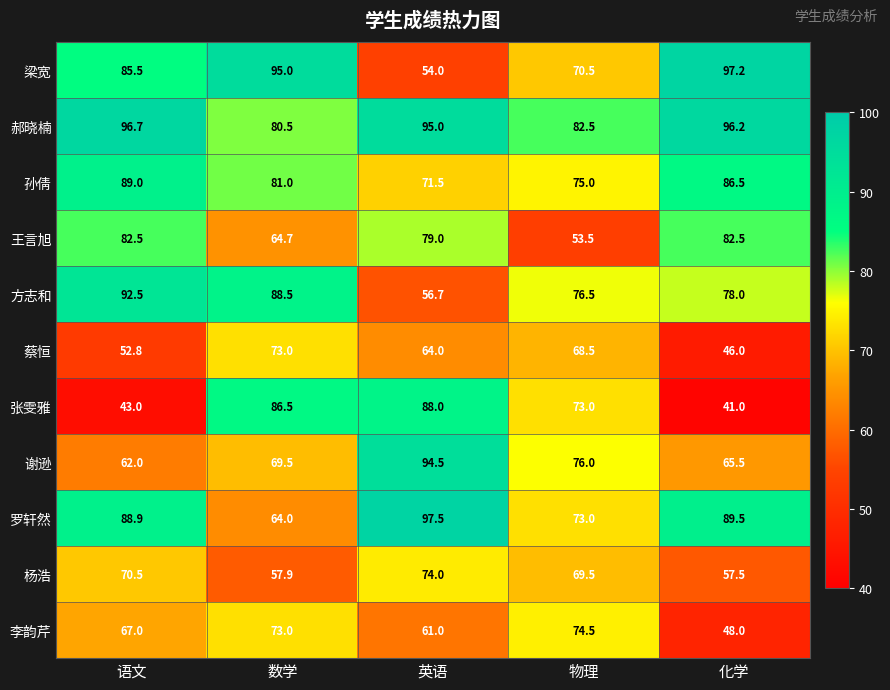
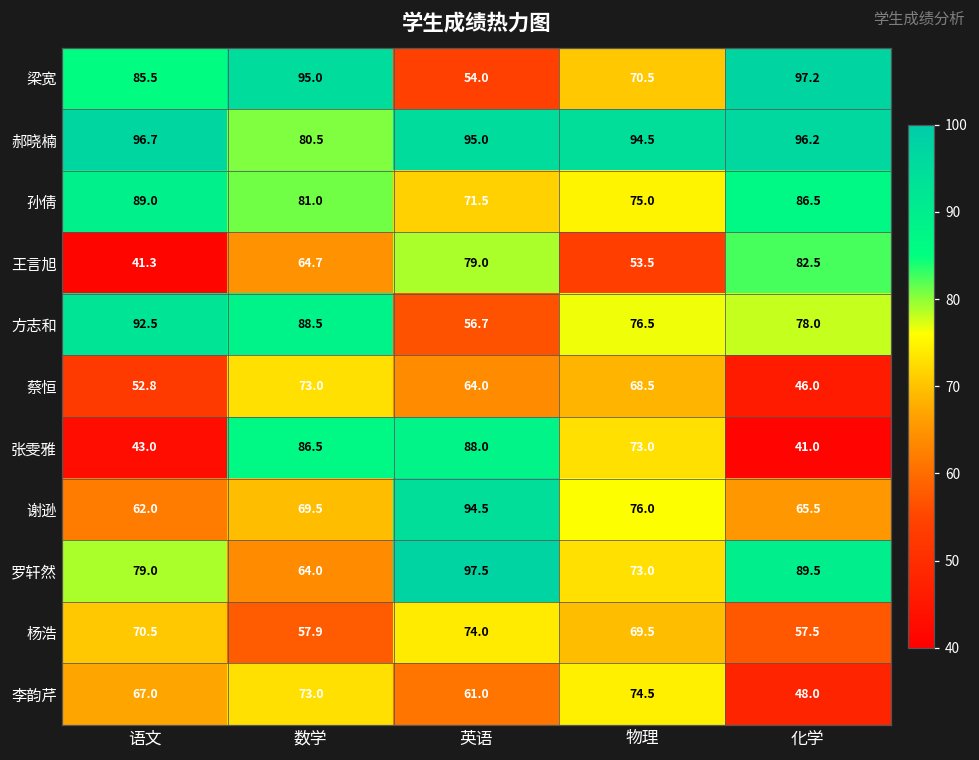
  {
    "梁宽": {
      "语文": 85.5,
      "数学": 95.0,
      "英语": 54.0,
      "物理": 70.5,
      "化学": 97.2
    },
    "郝晓楠": {
      "语文": 96.7,
      "数学": 80.5,
      "英语": 95.0,
-     "物理": 82.5,
+     "物理": 94.5,
      "化学": 96.2
    },
    "孙倩": {
      "语文": 89.0,
      "数学": 81.0,
      "英语": 71.5,
      "物理": 75.0,
      "化学": 86.5
    },
    "王言旭": {
-     "语文": 82.5,
+     "语文": 41.3,
      "数学": 64.7,
      "英语": 79.0,
      "物理": 53.5,
      "化学": 82.5
    },
    "方志和": {
      "语文": 92.5,
      "数学": 88.5,
      "英语": 56.7,
      "物理": 76.5,
      "化学": 78.0
    },
    "蔡恒": {
      "语文": 52.8,
      "数学": 73.0,
      "英语": 64.0,
      "物理": 68.5,
      "化学": 46.0
    },
    "张雯雅": {
      "语文": 43.0,
      "数学": 86.5,
      "英语": 88.0,
      "物理": 73.0,
      "化学": 41.0
    },
    "谢逊": {
      "语文": 62.0,
      "数学": 69.5,
      "英语": 94.5,
      "物理": 76.0,
      "化学": 65.5
    },
    "罗轩然": {
-     "语文": 88.9,
+     "语文": 79.0,
      "数学": 64.0,
      "英语": 97.5,
      "物理": 73.0,
      "化学": 89.5
    },
    "杨浩": {
      "语文": 70.5,
      "数学": 57.9,
      "英语": 74.0,
      "物理": 69.5,
      "化学": 57.5
    },
    "李韵芹": {
      "语文": 67.0,
      "数学": 73.0,
      "英语": 61.0,
      "物理": 74.5,
      "化学": 48.0
    }
  }
